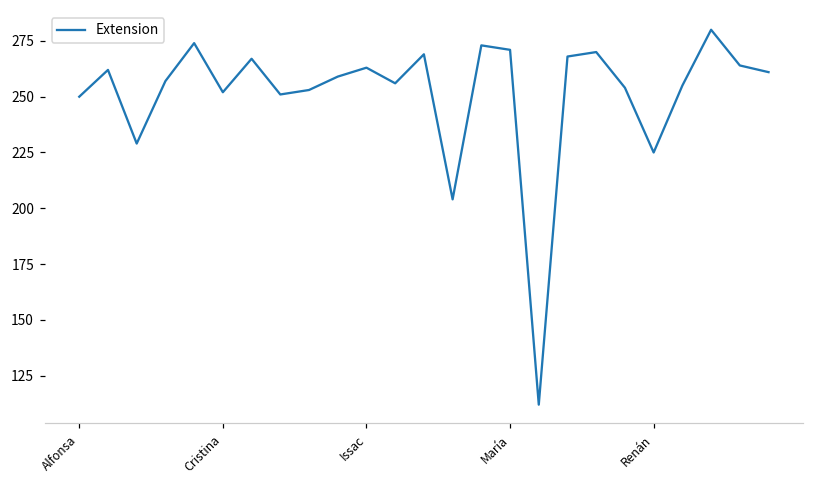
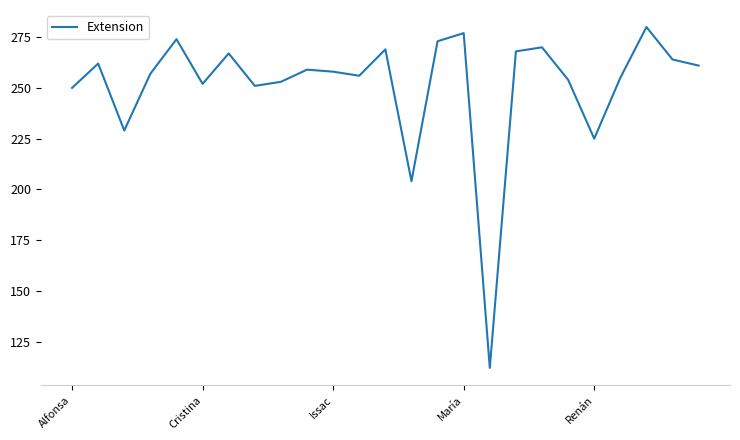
  {
    "Alfonsa": 250,
    "Cristina": 252,
-   "Issac": 263,
-   "María": 271,
+   "Issac": 258,
+   "María": 277,
    "Renán": 225
  }
